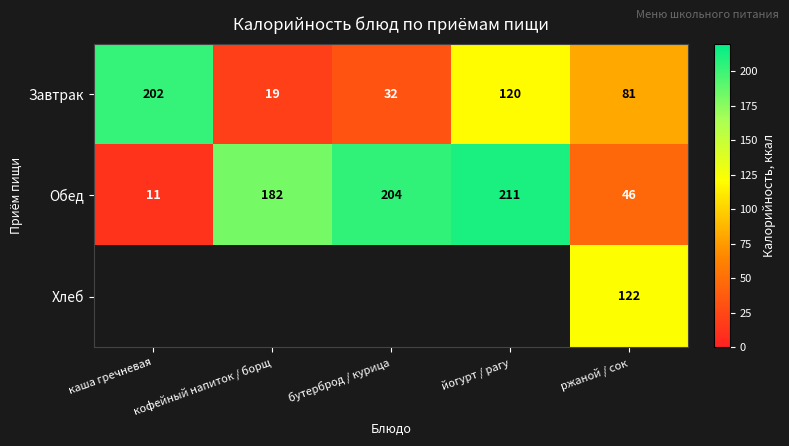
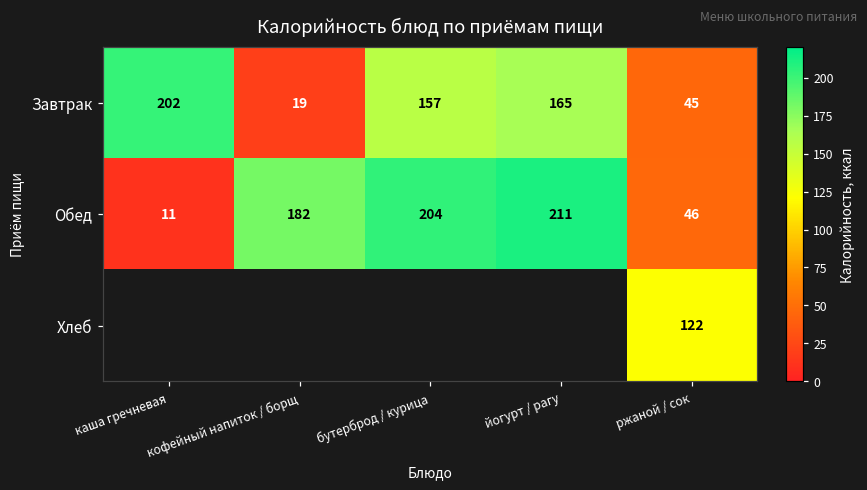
  {
    "Завтрак": {
      "каша гречневая": 202,
      "кофейный напиток / борщ": 19,
-     "бутерброд / курица": 32,
-     "йогурт / рагу": 120,
-     "ржаной / сок": 81
+     "бутерброд / курица": 157,
+     "йогурт / рагу": 165,
+     "ржаной / сок": 45
    },
    "Обед": {
      "каша гречневая": 11,
      "кофейный напиток / борщ": 182,
      "бутерброд / курица": 204,
      "йогурт / рагу": 211,
      "ржаной / сок": 46
    },
    "Хлеб": {
      "ржаной / сок": 122
    }
  }
